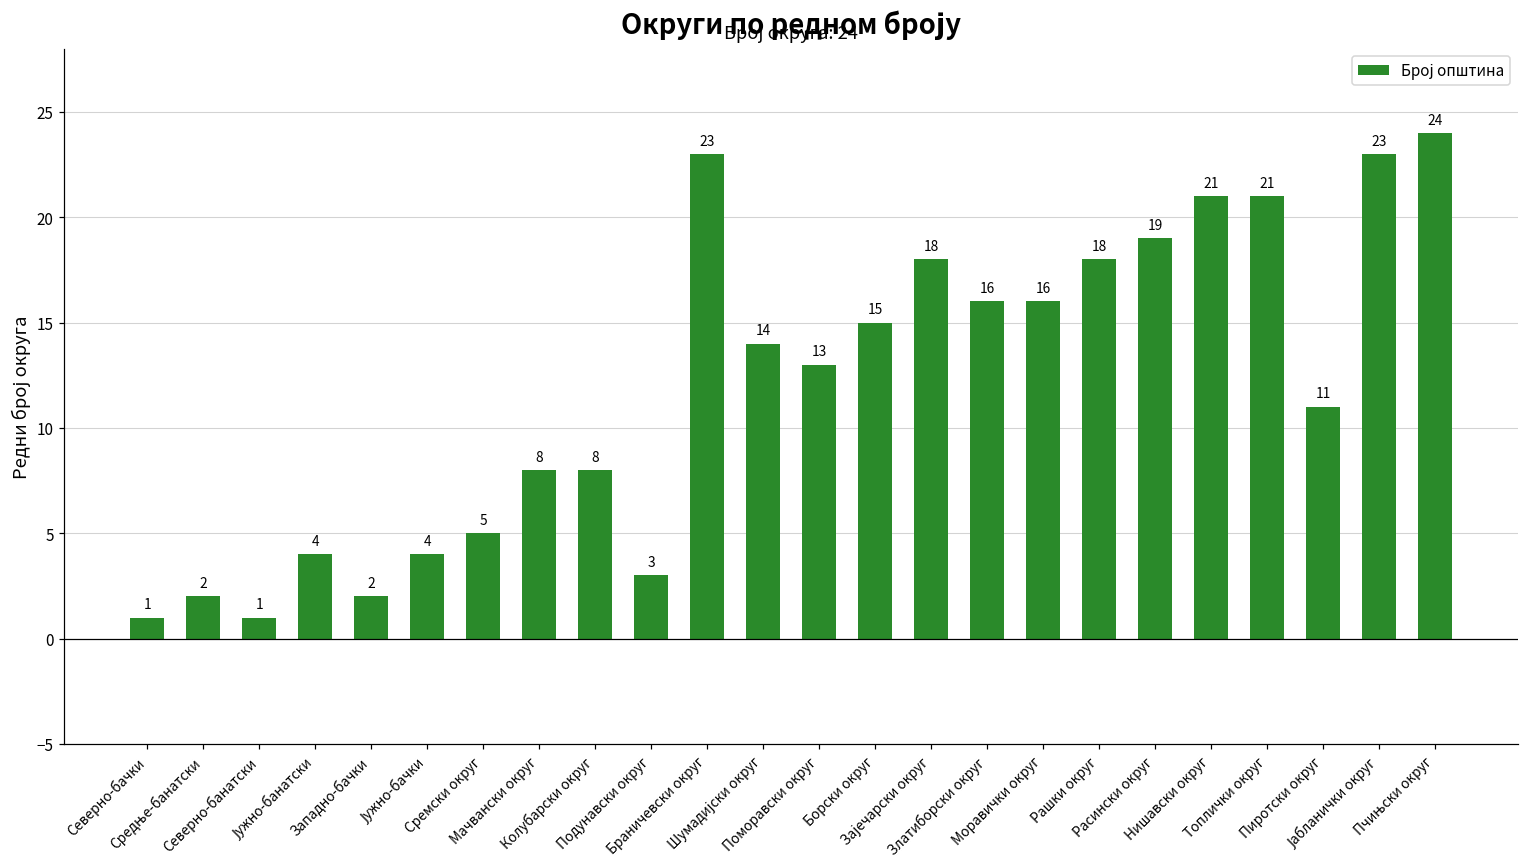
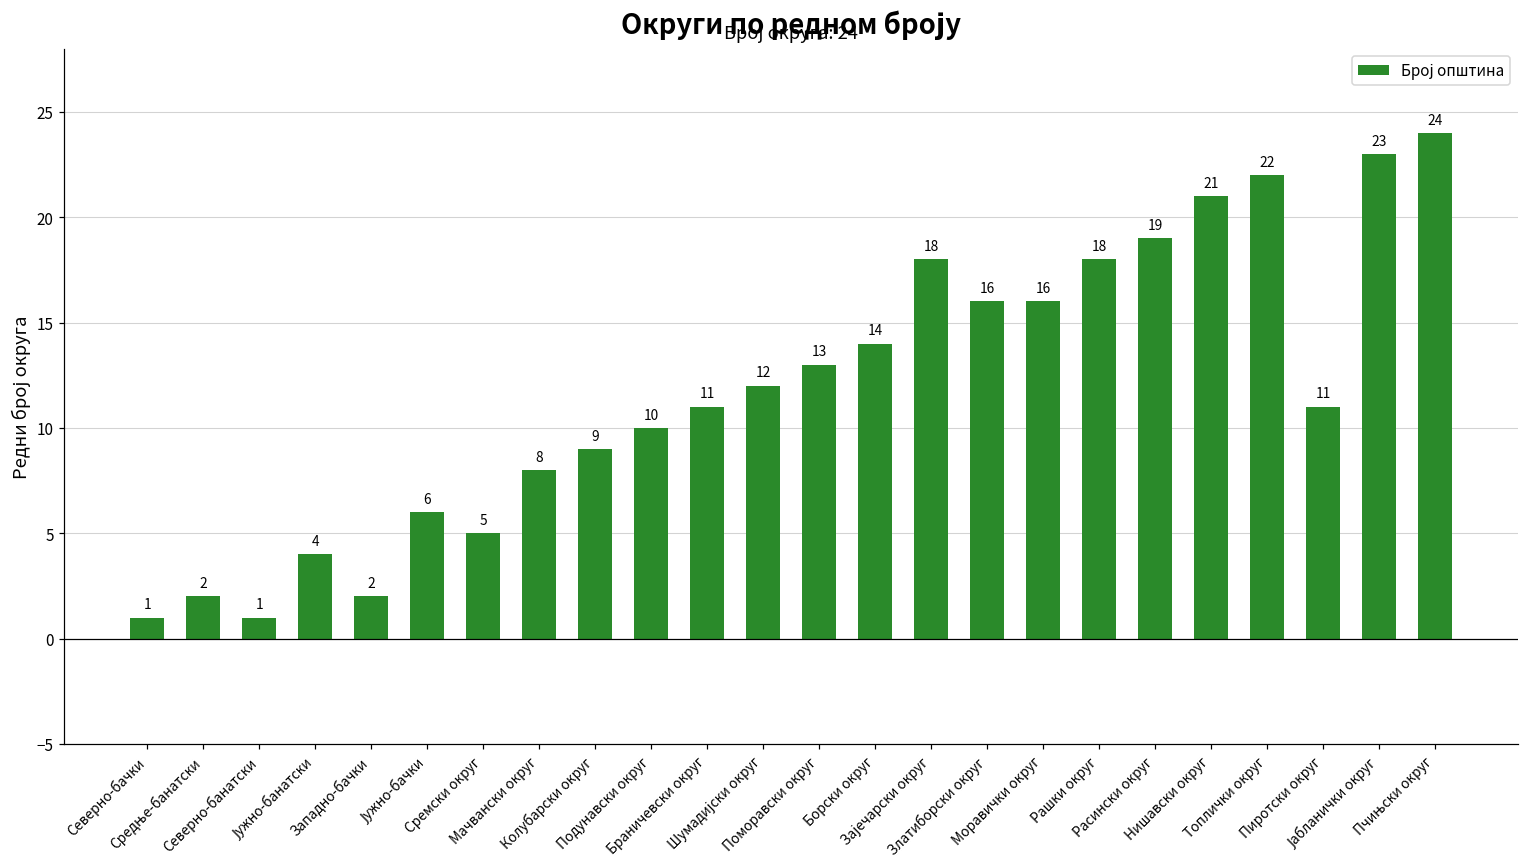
  {
    "Северно-бачки": 1,
    "Средње-банатски": 2,
    "Северно-банатски": 1,
    "Јужно-банатски": 4,
    "Западно-бачки": 2,
-   "Јужно-бачки": 4,
+   "Јужно-бачки": 6,
    "Сремски округ": 5,
    "Мачвански округ": 8,
-   "Колубарски округ": 8,
-   "Подунавски округ": 3,
-   "Браничевски округ": 23,
-   "Шумадијски округ": 14,
+   "Колубарски округ": 9,
+   "Подунавски округ": 10,
+   "Браничевски округ": 11,
+   "Шумадијски округ": 12,
    "Поморавски округ": 13,
-   "Борски округ": 15,
+   "Борски округ": 14,
    "Зајечарски округ": 18,
    "Златиборски округ": 16,
    "Моравички округ": 16,
    "Рашки округ": 18,
    "Расински округ": 19,
    "Нишавски округ": 21,
-   "Топлички округ": 21,
+   "Топлички округ": 22,
    "Пиротски округ": 11,
    "Јабланички округ": 23,
    "Пчињски округ": 24
  }
